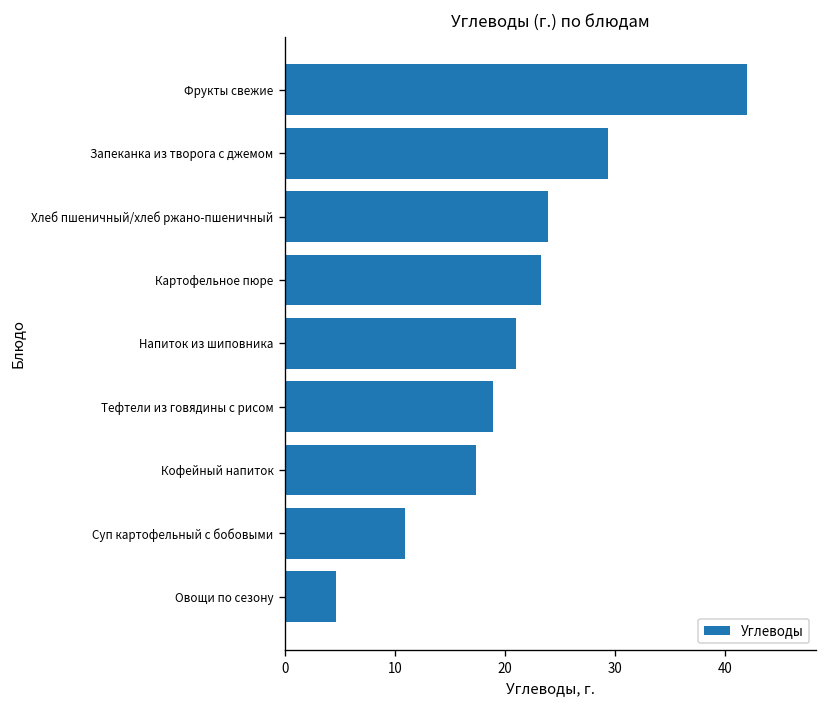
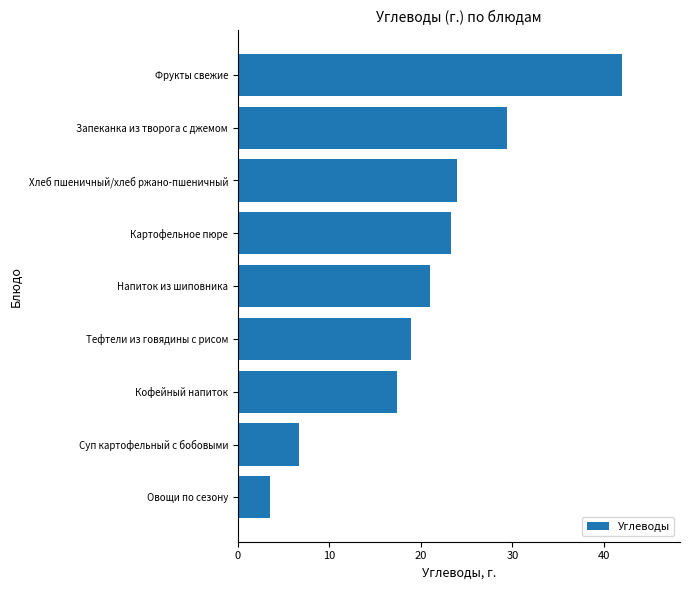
  {
    "Фрукты свежие": 42,
    "Запеканка из творога с джемом": 29,
    "Хлеб пшеничный/хлеб ржано-пшеничный": 24,
    "Картофельное пюре": 23,
    "Напиток из шиповника": 21,
    "Тефтели из говядины с рисом": 19,
    "Кофейный напиток": 17,
-   "Суп картофельный с бобовыми": 11,
-   "Овощи по сезону": 5
+   "Суп картофельный с бобовыми": 7,
+   "Овощи по сезону": 3
  }
